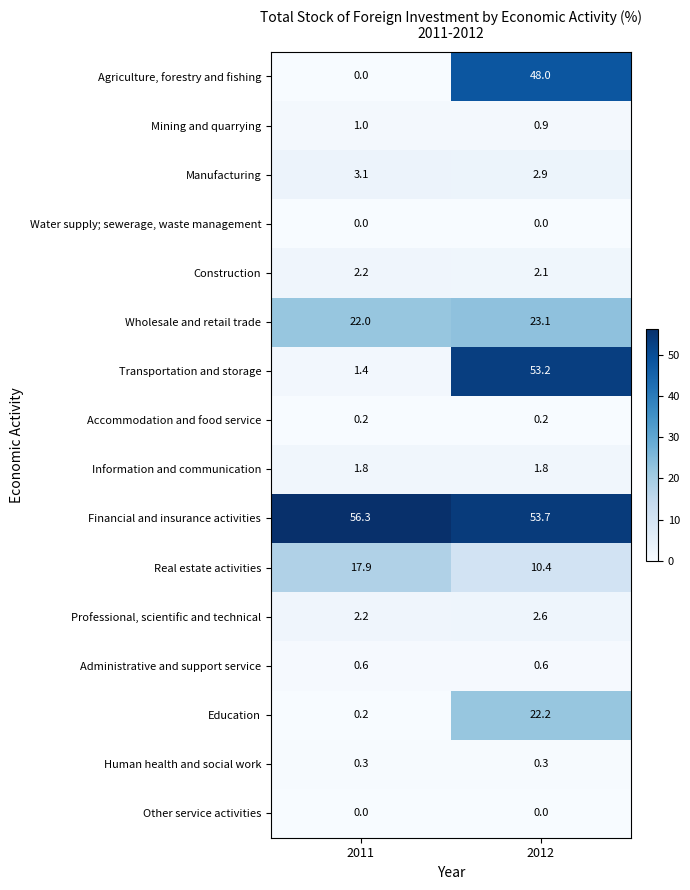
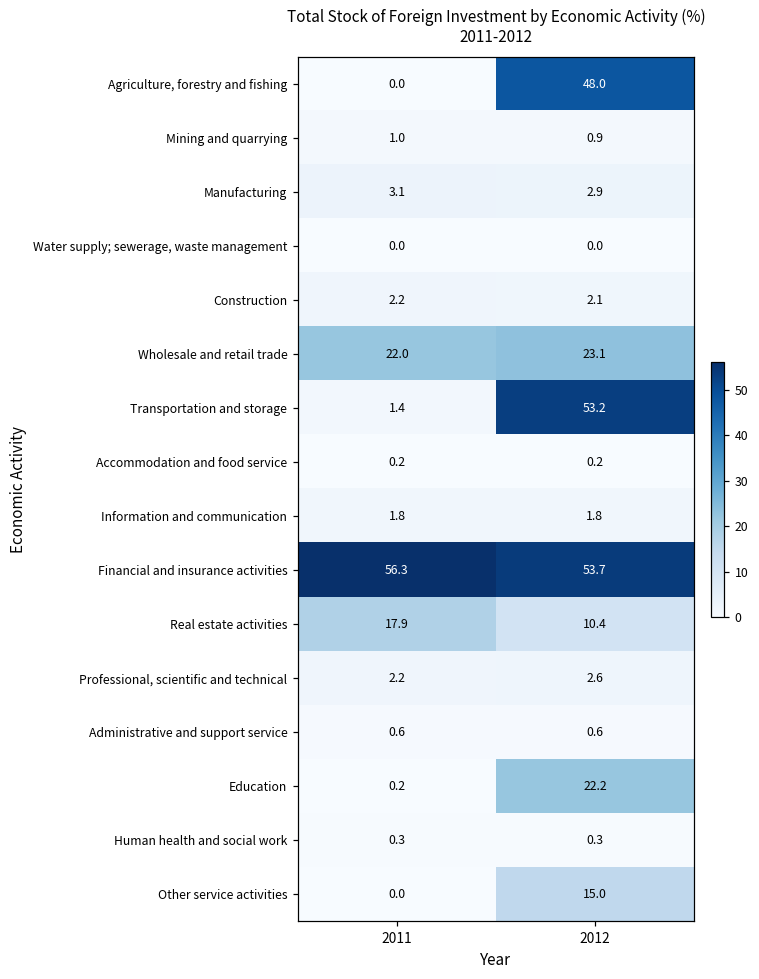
  {
    "Agriculture, forestry and fishing": {
      "2011": 0.0,
      "2012": 48.0
    },
    "Mining and quarrying": {
      "2011": 1.0,
      "2012": 0.9
    },
    "Manufacturing": {
      "2011": 3.1,
      "2012": 2.9
    },
    "Water supply; sewerage, waste management": {
      "2011": 0.0,
      "2012": 0.0
    },
    "Construction": {
      "2011": 2.2,
      "2012": 2.1
    },
    "Wholesale and retail trade": {
      "2011": 22.0,
      "2012": 23.1
    },
    "Transportation and storage": {
      "2011": 1.4,
      "2012": 53.2
    },
    "Accommodation and food service": {
      "2011": 0.2,
      "2012": 0.2
    },
    "Information and communication": {
      "2011": 1.8,
      "2012": 1.8
    },
    "Financial and insurance activities": {
      "2011": 56.3,
      "2012": 53.7
    },
    "Real estate activities": {
      "2011": 17.9,
      "2012": 10.4
    },
    "Professional, scientific and technical": {
      "2011": 2.2,
      "2012": 2.6
    },
    "Administrative and support service": {
      "2011": 0.6,
      "2012": 0.6
    },
    "Education": {
      "2011": 0.2,
      "2012": 22.2
    },
    "Human health and social work": {
      "2011": 0.3,
      "2012": 0.3
    },
    "Other service activities": {
      "2011": 0.0,
-     "2012": 0.0
+     "2012": 15.0
    }
  }
